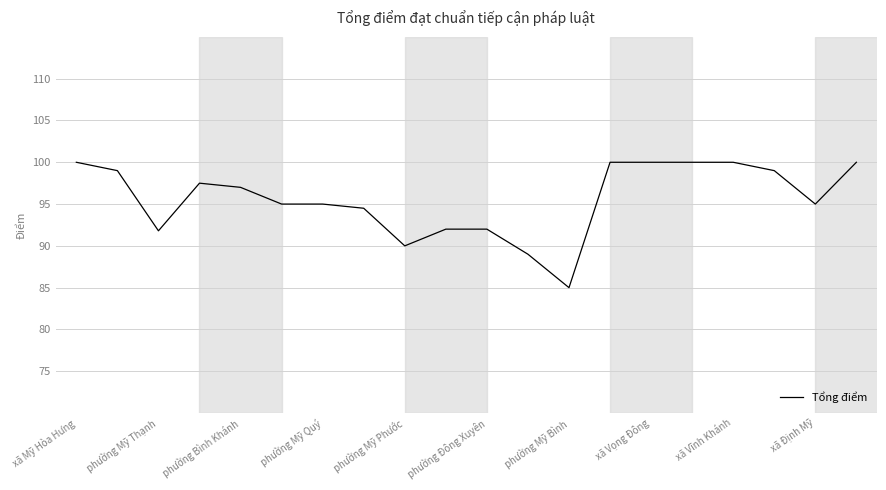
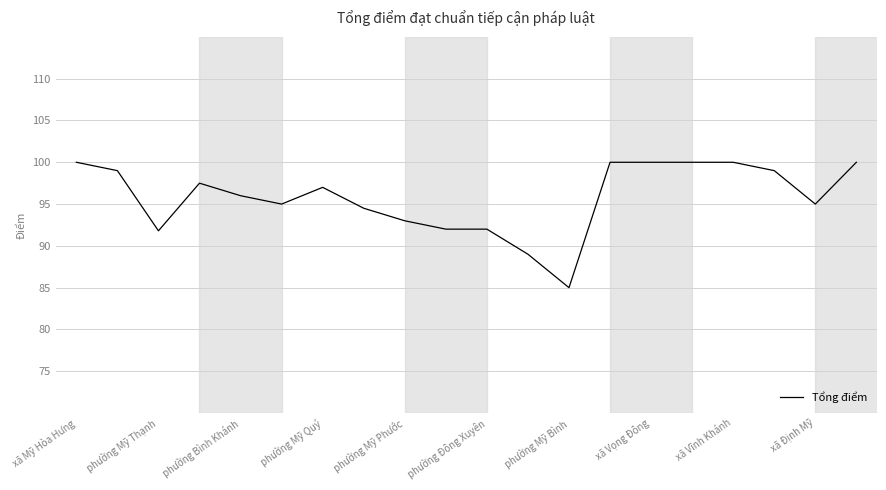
  {
    "xã Mỹ Hòa Hưng": 100,
    "phường Mỹ Thạnh": 92,
-   "phường Bình Khánh": 97,
-   "phường Mỹ Quý": 95,
-   "phường Mỹ Phước": 90,
+   "phường Bình Khánh": 96,
+   "phường Mỹ Quý": 97,
+   "phường Mỹ Phước": 93,
    "phường Đông Xuyên": 92,
    "phường Mỹ Bình": 85,
    "xã Vọng Đông": 100,
    "xã Vĩnh Khánh": 100,
    "xã Định Mỹ": 95
  }
